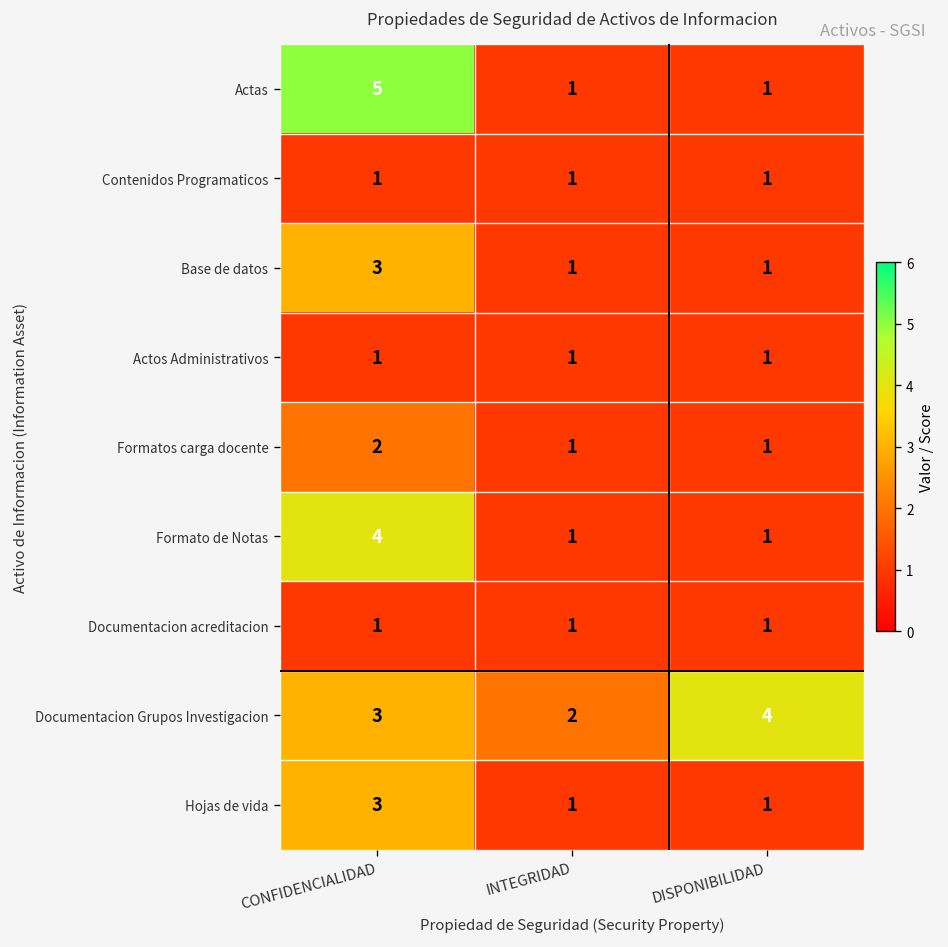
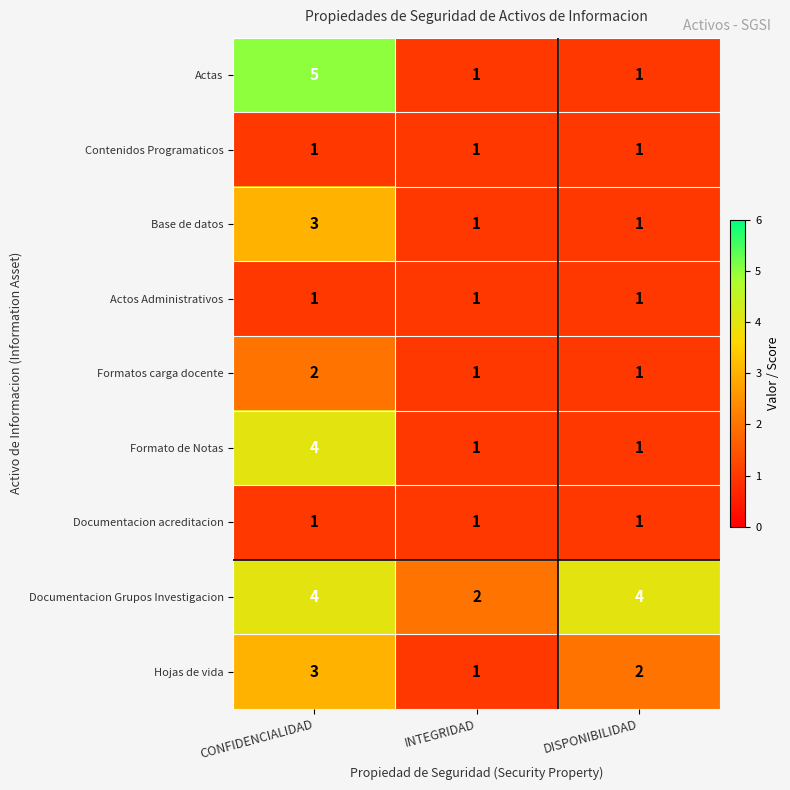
  {
    "Actas": {
      "CONFIDENCIALIDAD": 5,
      "INTEGRIDAD": 1,
      "DISPONIBILIDAD": 1
    },
    "Contenidos Programaticos": {
      "CONFIDENCIALIDAD": 1,
      "INTEGRIDAD": 1,
      "DISPONIBILIDAD": 1
    },
    "Base de datos": {
      "CONFIDENCIALIDAD": 3,
      "INTEGRIDAD": 1,
      "DISPONIBILIDAD": 1
    },
    "Actos Administrativos": {
      "CONFIDENCIALIDAD": 1,
      "INTEGRIDAD": 1,
      "DISPONIBILIDAD": 1
    },
    "Formatos carga docente": {
      "CONFIDENCIALIDAD": 2,
      "INTEGRIDAD": 1,
      "DISPONIBILIDAD": 1
    },
    "Formato de Notas": {
      "CONFIDENCIALIDAD": 4,
      "INTEGRIDAD": 1,
      "DISPONIBILIDAD": 1
    },
    "Documentacion acreditacion": {
      "CONFIDENCIALIDAD": 1,
      "INTEGRIDAD": 1,
      "DISPONIBILIDAD": 1
    },
    "Documentacion Grupos Investigacion": {
-     "CONFIDENCIALIDAD": 3,
+     "CONFIDENCIALIDAD": 4,
      "INTEGRIDAD": 2,
      "DISPONIBILIDAD": 4
    },
    "Hojas de vida": {
      "CONFIDENCIALIDAD": 3,
      "INTEGRIDAD": 1,
-     "DISPONIBILIDAD": 1
+     "DISPONIBILIDAD": 2
    }
  }
